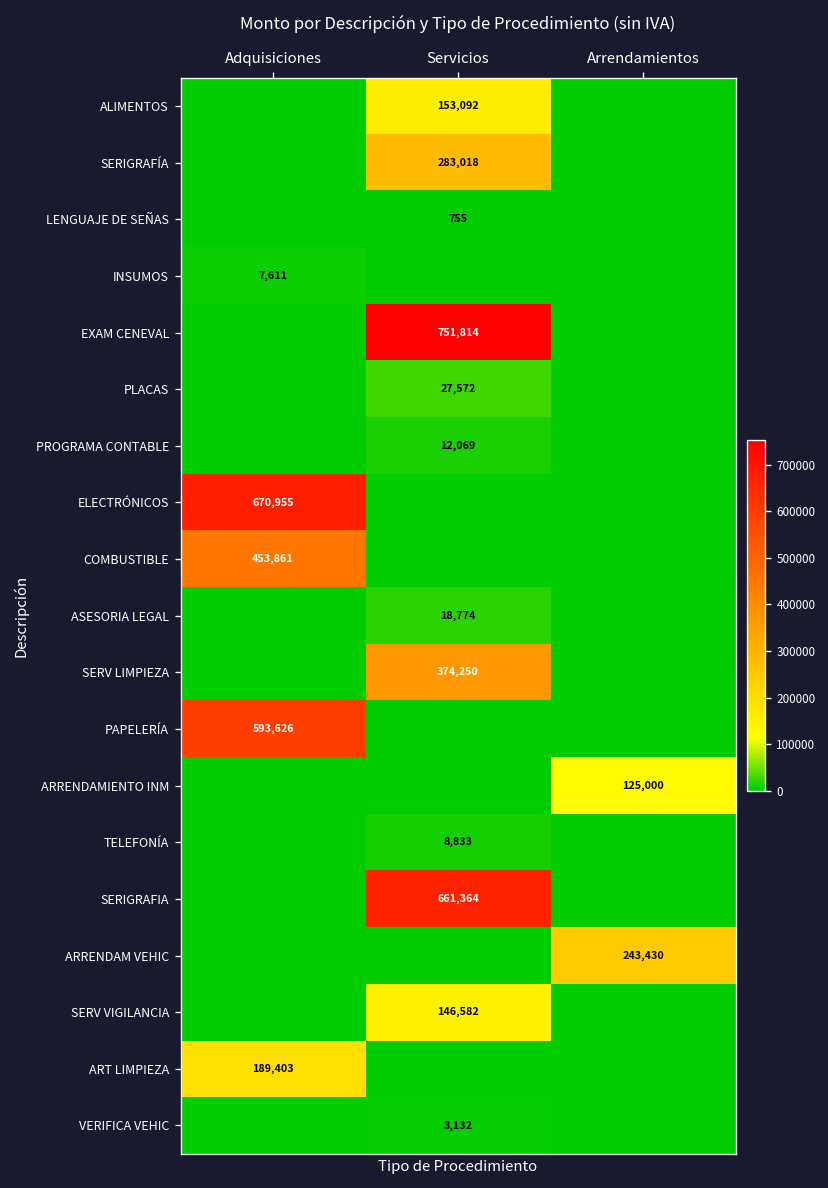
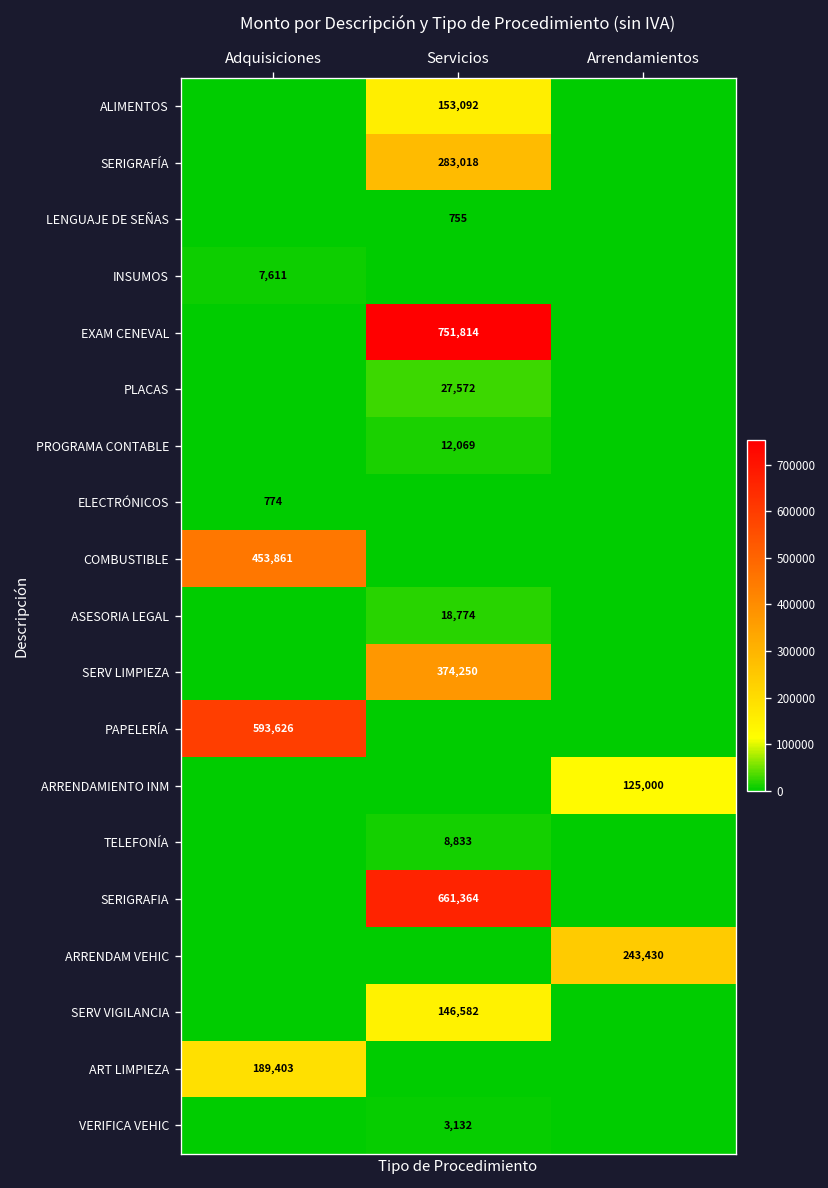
  {
    "ALIMENTOS": {
      "Servicios": "153,092"
    },
    "SERIGRAFÍA": {
      "Servicios": "283,018"
    },
    "LENGUAJE DE SEÑAS": {
      "Servicios": "755"
    },
    "INSUMOS": {
      "Adquisiciones": "7,611"
    },
    "EXAM CENEVAL": {
      "Servicios": "751,814"
    },
    "PLACAS": {
      "Servicios": "27,572"
    },
    "PROGRAMA CONTABLE": {
      "Servicios": "12,069"
    },
    "ELECTRÓNICOS": {
-     "Adquisiciones": "670,955"
+     "Adquisiciones": "774"
    },
    "COMBUSTIBLE": {
      "Adquisiciones": "453,861"
    },
    "ASESORIA LEGAL": {
      "Servicios": "18,774"
    },
    "SERV LIMPIEZA": {
      "Servicios": "374,250"
    },
    "PAPELERÍA": {
      "Adquisiciones": "593,626"
    },
    "ARRENDAMIENTO INM": {
      "Arrendamientos": "125,000"
    },
    "TELEFONÍA": {
      "Servicios": "8,833"
    },
    "SERIGRAFIA": {
      "Servicios": "661,364"
    },
    "ARRENDAM VEHIC": {
      "Arrendamientos": "243,430"
    },
    "SERV VIGILANCIA": {
      "Servicios": "146,582"
    },
    "ART LIMPIEZA": {
      "Adquisiciones": "189,403"
    },
    "VERIFICA VEHIC": {
      "Servicios": "3,132"
    }
  }
